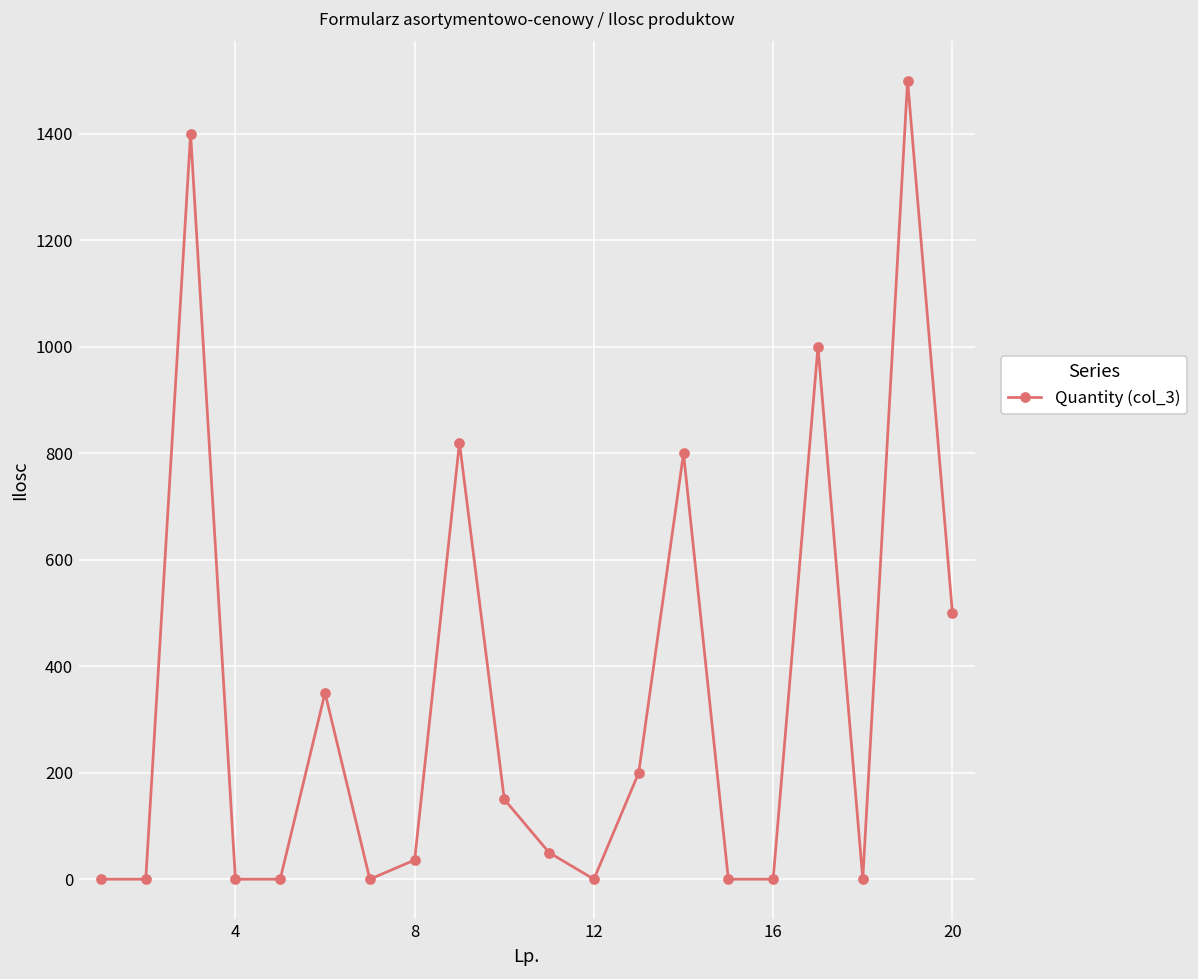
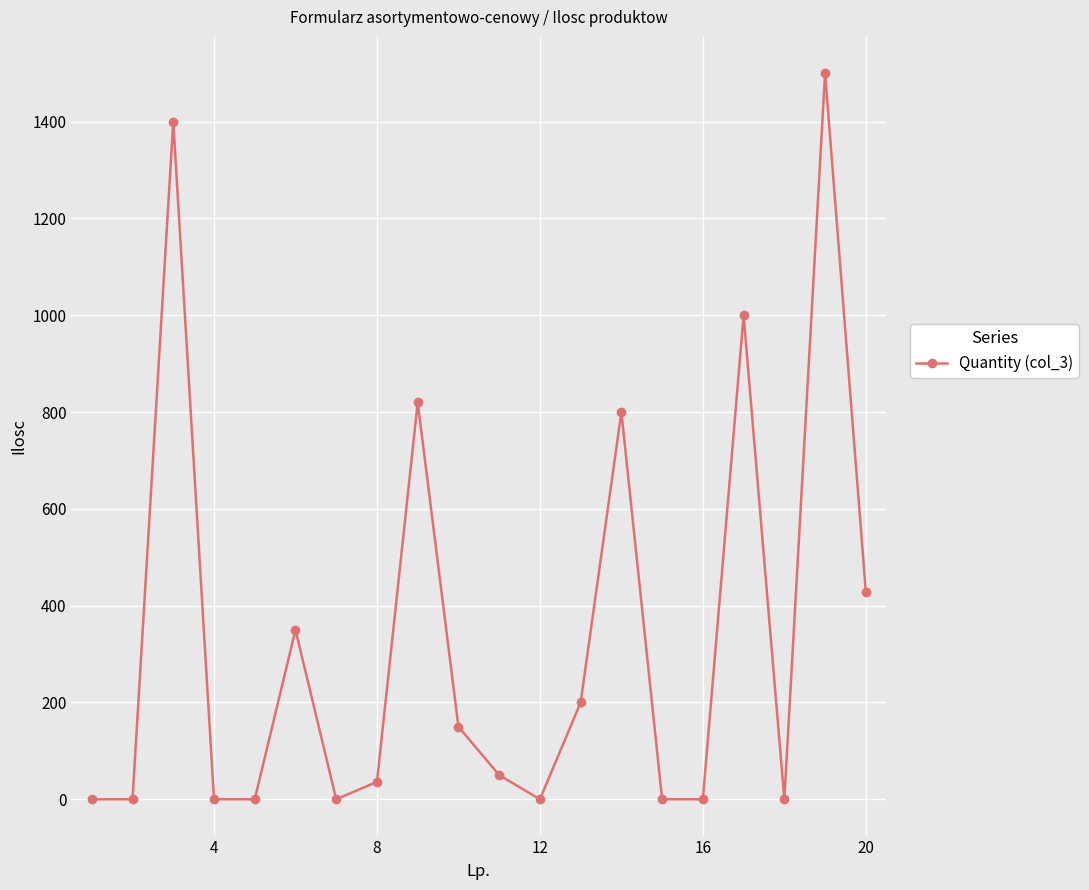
  {
    "4": 0,
    "8": 40,
    "12": 0,
    "16": 0,
-   "20": 500
+   "20": 430
  }
